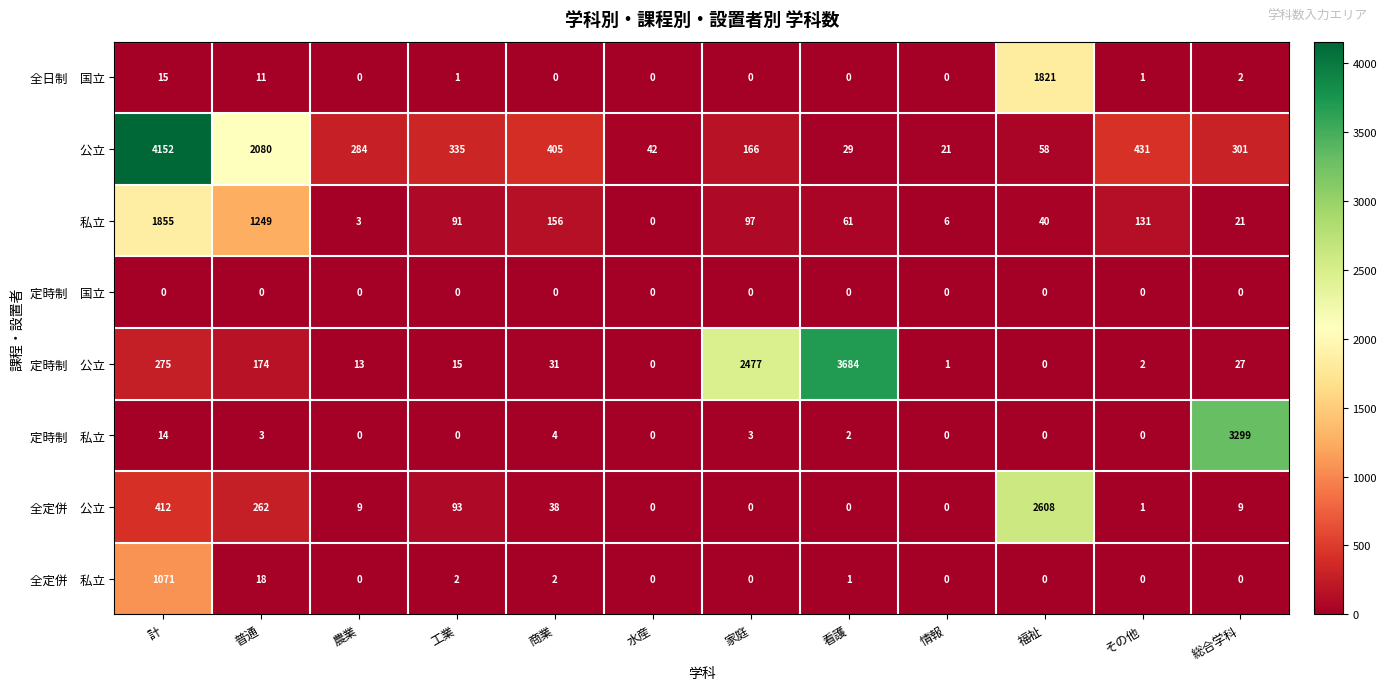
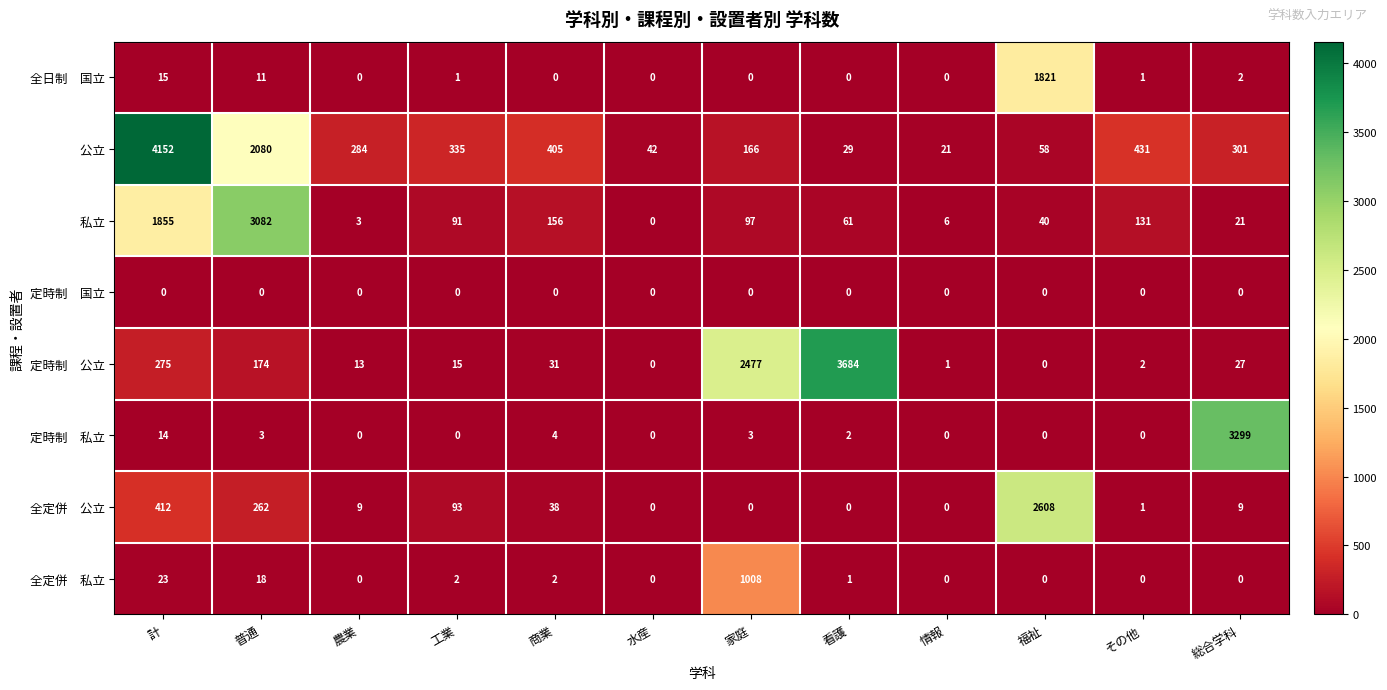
  {
    "全日制 国立": {
      "計": 15,
      "普通": 11,
      "農業": 0,
      "工業": 1,
      "商業": 0,
      "水産": 0,
      "家庭": 0,
      "看護": 0,
      "情報": 0,
      "福祉": 1821,
      "その他": 1,
      "総合学科": 2
    },
    "公立": {
      "計": 4152,
      "普通": 2080,
      "農業": 284,
      "工業": 335,
      "商業": 405,
      "水産": 42,
      "家庭": 166,
      "看護": 29,
      "情報": 21,
      "福祉": 58,
      "その他": 431,
      "総合学科": 301
    },
    "私立": {
      "計": 1855,
-     "普通": 1249,
+     "普通": 3082,
      "農業": 3,
      "工業": 91,
      "商業": 156,
      "水産": 0,
      "家庭": 97,
      "看護": 61,
      "情報": 6,
      "福祉": 40,
      "その他": 131,
      "総合学科": 21
    },
    "定時制 国立": {
      "計": 0,
      "普通": 0,
      "農業": 0,
      "工業": 0,
      "商業": 0,
      "水産": 0,
      "家庭": 0,
      "看護": 0,
      "情報": 0,
      "福祉": 0,
      "その他": 0,
      "総合学科": 0
    },
    "定時制 公立": {
      "計": 275,
      "普通": 174,
      "農業": 13,
      "工業": 15,
      "商業": 31,
      "水産": 0,
      "家庭": 2477,
      "看護": 3684,
      "情報": 1,
      "福祉": 0,
      "その他": 2,
      "総合学科": 27
    },
    "定時制 私立": {
      "計": 14,
      "普通": 3,
      "農業": 0,
      "工業": 0,
      "商業": 4,
      "水産": 0,
      "家庭": 3,
      "看護": 2,
      "情報": 0,
      "福祉": 0,
      "その他": 0,
      "総合学科": 3299
    },
    "全定併 公立": {
      "計": 412,
      "普通": 262,
      "農業": 9,
      "工業": 93,
      "商業": 38,
      "水産": 0,
      "家庭": 0,
      "看護": 0,
      "情報": 0,
      "福祉": 2608,
      "その他": 1,
      "総合学科": 9
    },
    "全定併 私立": {
-     "計": 1071,
+     "計": 23,
      "普通": 18,
      "農業": 0,
      "工業": 2,
      "商業": 2,
      "水産": 0,
-     "家庭": 0,
+     "家庭": 1008,
      "看護": 1,
      "情報": 0,
      "福祉": 0,
      "その他": 0,
      "総合学科": 0
    }
  }
